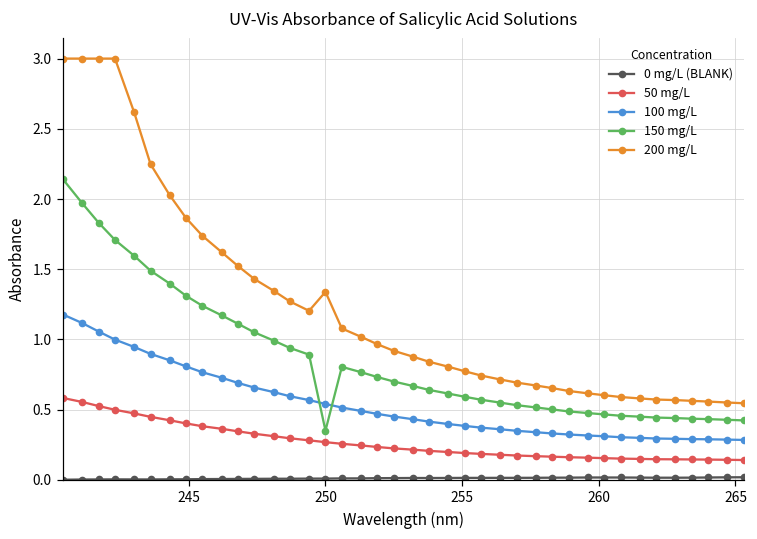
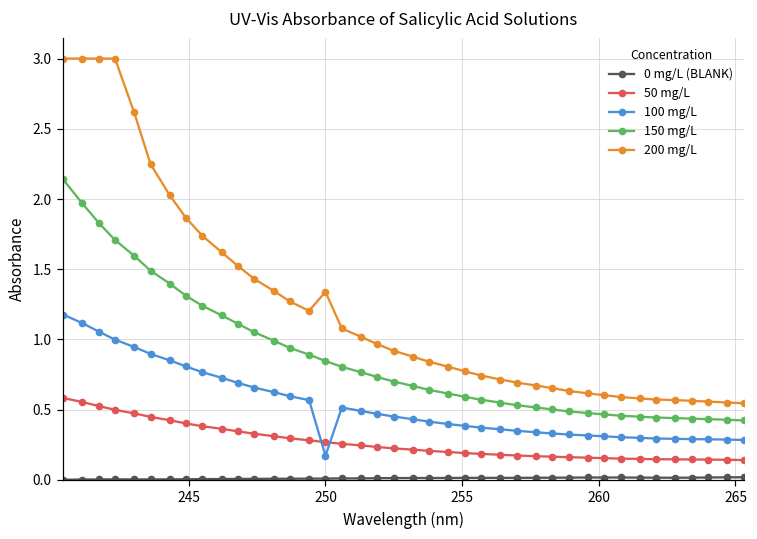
  {
    "0 mg/L (BLANK)": {
      "250": 0.01
    },
    "50 mg/L": {
      "250": 0.27
    },
    "100 mg/L": {
-     "250": 0.54
+     "250": 0.17
    },
    "150 mg/L": {
-     "250": 0.35
+     "250": 0.85
    },
    "200 mg/L": {
      "250": 1.34
    }
  }
